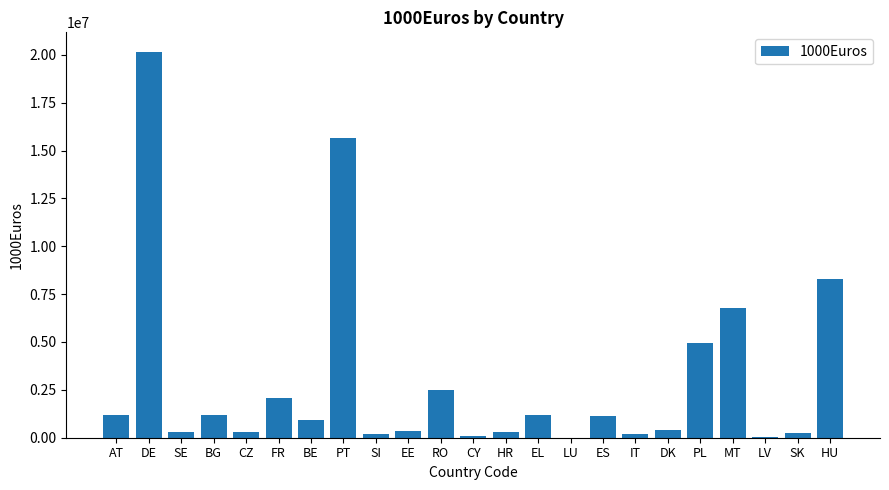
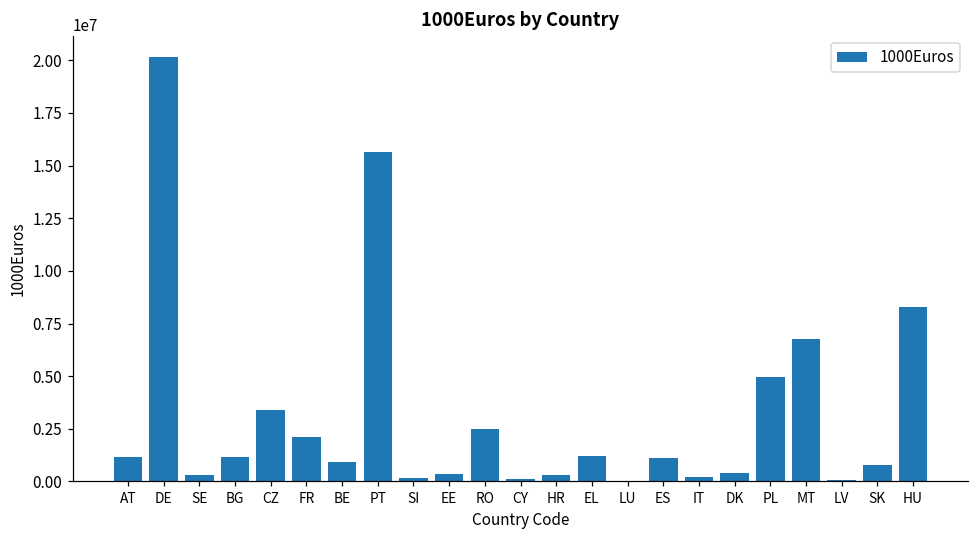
  {
    "AT": 1200000,
    "DE": 20200000,
    "SE": 300000,
    "BG": 1200000,
-   "CZ": 300000,
+   "CZ": 3400000,
    "FR": 2100000,
    "BE": 900000,
    "PT": 15600000,
    "SI": 200000,
    "EE": 300000,
    "RO": 2500000,
    "HR": 300000,
    "EL": 1200000,
    "ES": 1100000,
    "IT": 200000,
    "DK": 400000,
    "PL": 5000000,
    "MT": 6800000,
-   "SK": 300000,
+   "SK": 800000,
    "HU": 8300000
  }
